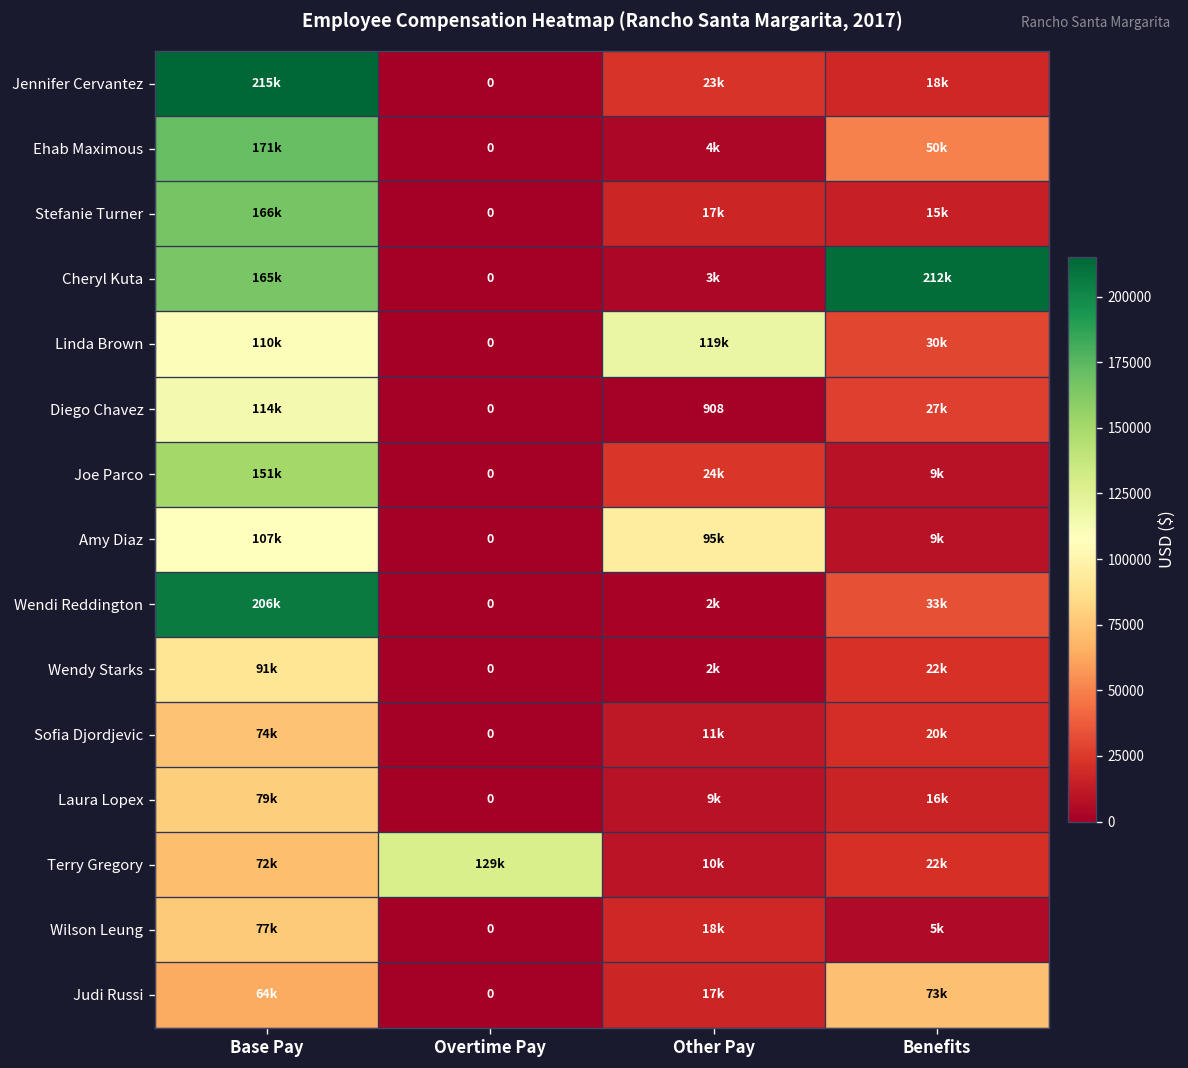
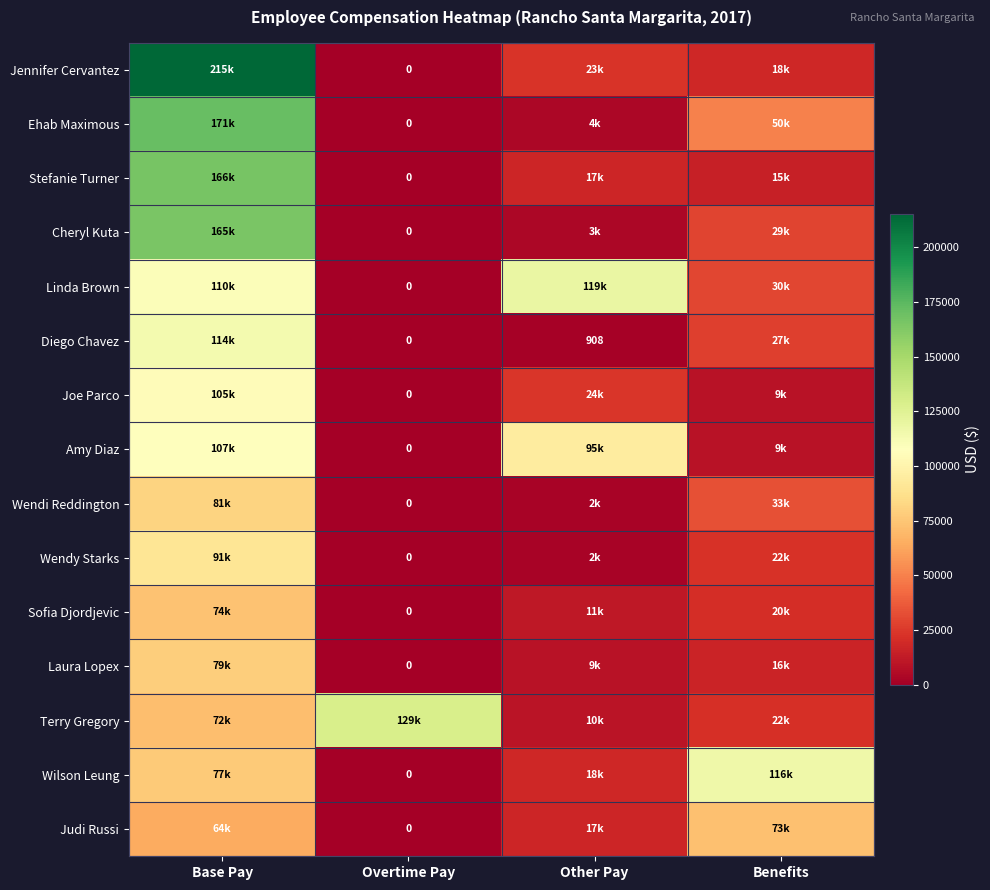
  {
    "Jennifer Cervantez": {
      "Base Pay": "215k",
      "Overtime Pay": "0",
      "Other Pay": "23k",
      "Benefits": "18k"
    },
    "Ehab Maximous": {
      "Base Pay": "171k",
      "Overtime Pay": "0",
      "Other Pay": "4k",
      "Benefits": "50k"
    },
    "Stefanie Turner": {
      "Base Pay": "166k",
      "Overtime Pay": "0",
      "Other Pay": "17k",
      "Benefits": "15k"
    },
    "Cheryl Kuta": {
      "Base Pay": "165k",
      "Overtime Pay": "0",
      "Other Pay": "3k",
-     "Benefits": "212k"
+     "Benefits": "29k"
    },
    "Linda Brown": {
      "Base Pay": "110k",
      "Overtime Pay": "0",
      "Other Pay": "119k",
      "Benefits": "30k"
    },
    "Diego Chavez": {
      "Base Pay": "114k",
      "Overtime Pay": "0",
      "Other Pay": "908",
      "Benefits": "27k"
    },
    "Joe Parco": {
-     "Base Pay": "151k",
+     "Base Pay": "105k",
      "Overtime Pay": "0",
      "Other Pay": "24k",
      "Benefits": "9k"
    },
    "Amy Diaz": {
      "Base Pay": "107k",
      "Overtime Pay": "0",
      "Other Pay": "95k",
      "Benefits": "9k"
    },
    "Wendi Reddington": {
-     "Base Pay": "206k",
+     "Base Pay": "81k",
      "Overtime Pay": "0",
      "Other Pay": "2k",
      "Benefits": "33k"
    },
    "Wendy Starks": {
      "Base Pay": "91k",
      "Overtime Pay": "0",
      "Other Pay": "2k",
      "Benefits": "22k"
    },
    "Sofia Djordjevic": {
      "Base Pay": "74k",
      "Overtime Pay": "0",
      "Other Pay": "11k",
      "Benefits": "20k"
    },
    "Laura Lopex": {
      "Base Pay": "79k",
      "Overtime Pay": "0",
      "Other Pay": "9k",
      "Benefits": "16k"
    },
    "Terry Gregory": {
      "Base Pay": "72k",
      "Overtime Pay": "129k",
      "Other Pay": "10k",
      "Benefits": "22k"
    },
    "Wilson Leung": {
      "Base Pay": "77k",
      "Overtime Pay": "0",
      "Other Pay": "18k",
-     "Benefits": "5k"
+     "Benefits": "116k"
    },
    "Judi Russi": {
      "Base Pay": "64k",
      "Overtime Pay": "0",
      "Other Pay": "17k",
      "Benefits": "73k"
    }
  }
